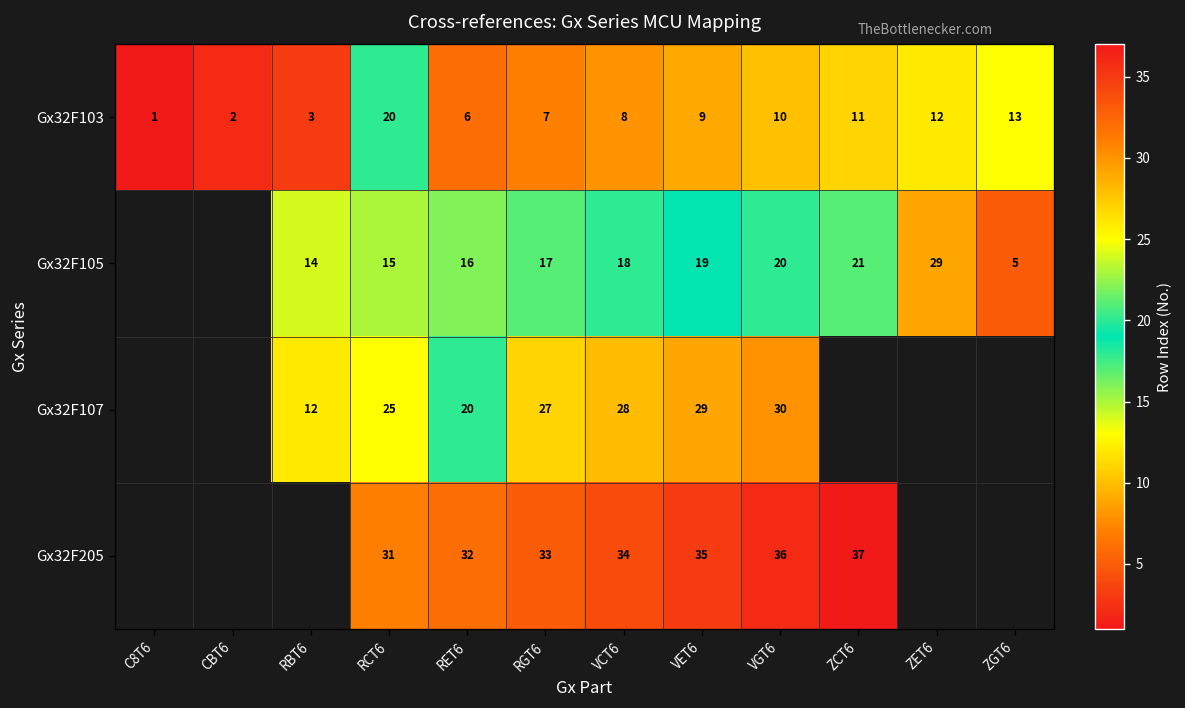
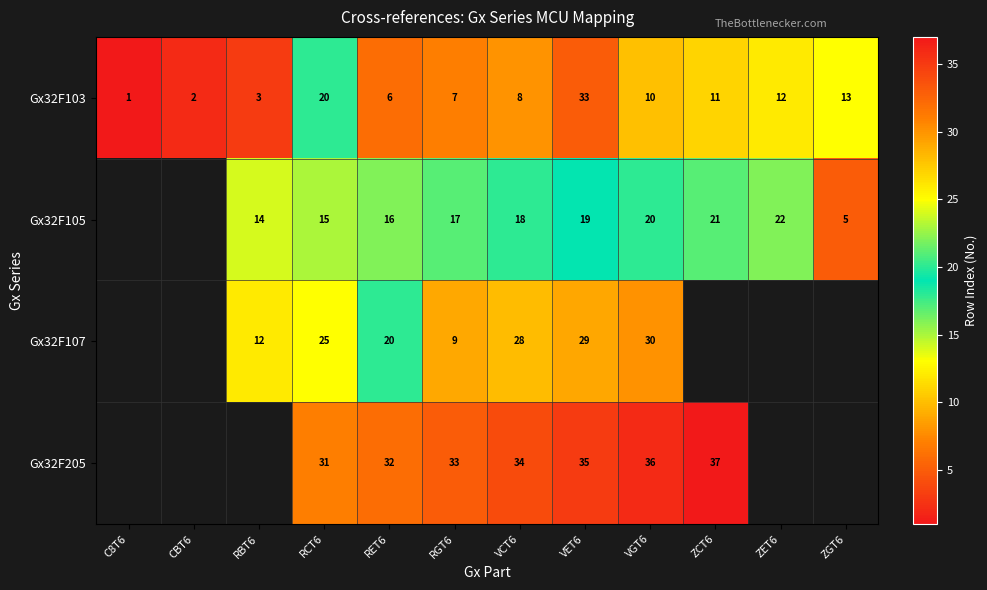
  {
    "Gx32F103": {
      "C8T6": 1,
      "CBT6": 2,
      "RBT6": 3,
      "RCT6": 20,
      "RET6": 6,
      "RGT6": 7,
      "VCT6": 8,
-     "VET6": 9,
+     "VET6": 33,
      "VGT6": 10,
      "ZCT6": 11,
      "ZET6": 12,
      "ZGT6": 13
    },
    "Gx32F105": {
      "RBT6": 14,
      "RCT6": 15,
      "RET6": 16,
      "RGT6": 17,
      "VCT6": 18,
      "VET6": 19,
      "VGT6": 20,
      "ZCT6": 21,
-     "ZET6": 29,
+     "ZET6": 22,
      "ZGT6": 5
    },
    "Gx32F107": {
      "RBT6": 12,
      "RCT6": 25,
      "RET6": 20,
-     "RGT6": 27,
+     "RGT6": 9,
      "VCT6": 28,
      "VET6": 29,
      "VGT6": 30
    },
    "Gx32F205": {
      "RCT6": 31,
      "RET6": 32,
      "RGT6": 33,
      "VCT6": 34,
      "VET6": 35,
      "VGT6": 36,
      "ZCT6": 37
    }
  }
